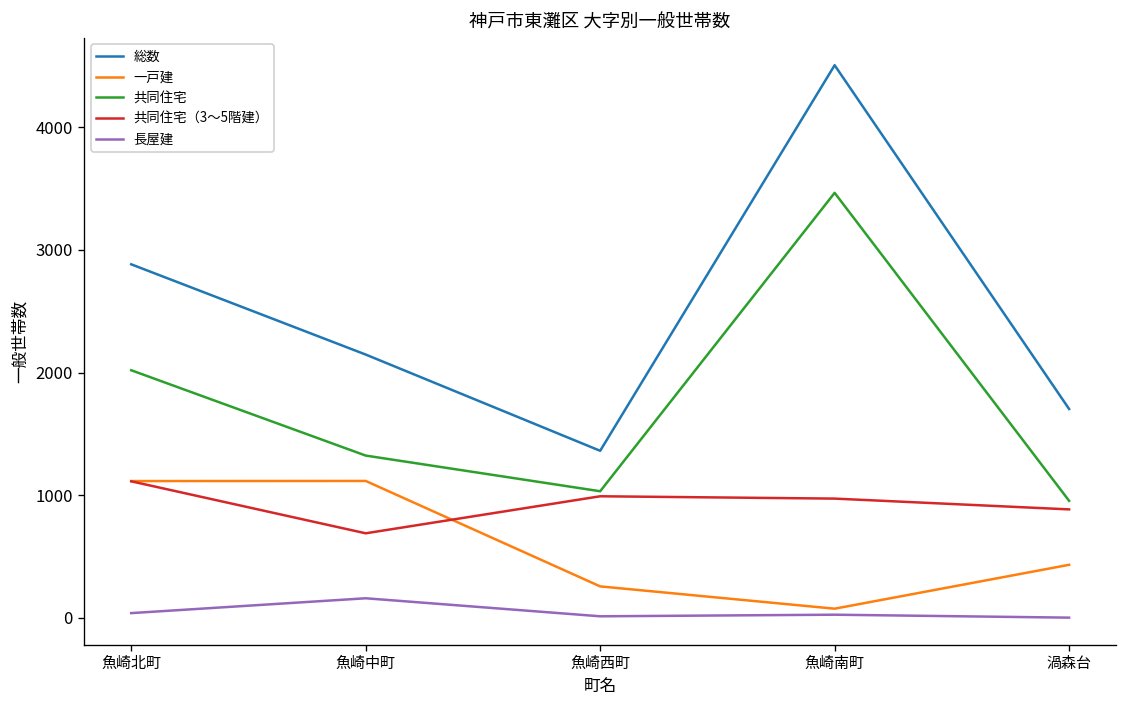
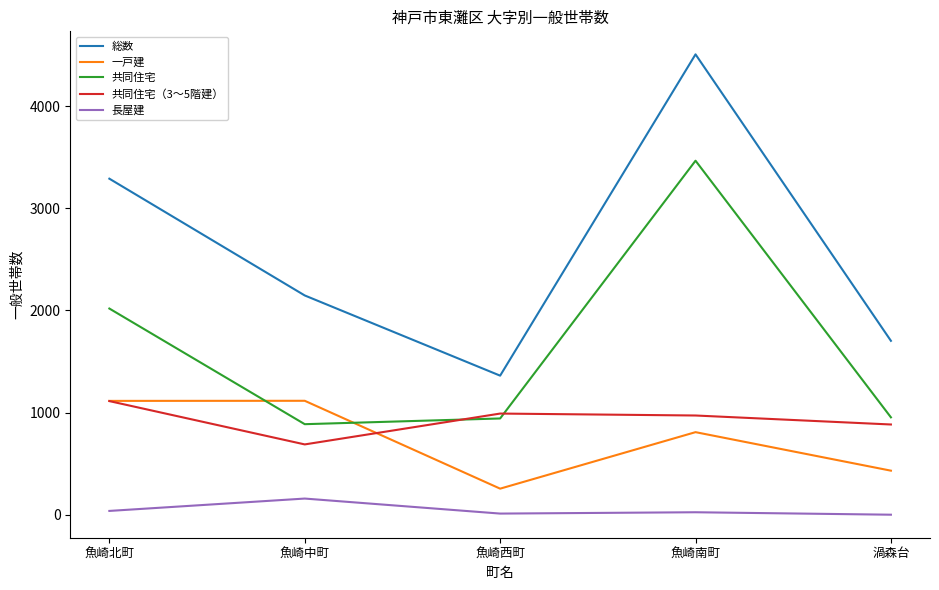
  {
    "総数": {
-     "魚崎北町": 2880,
+     "魚崎北町": 3290,
      "魚崎中町": 2150,
      "魚崎西町": 1360,
      "魚崎南町": 4510,
      "渦森台": 1700
    },
    "一戸建": {
      "魚崎中町": 1120,
      "魚崎西町": 260,
-     "魚崎南町": 70,
+     "魚崎南町": 810,
      "渦森台": 430
    },
    "共同住宅": {
      "魚崎北町": 2020,
-     "魚崎中町": 1320,
-     "魚崎西町": 1030,
+     "魚崎中町": 890,
+     "魚崎西町": 940,
      "魚崎南町": 3470,
      "渦森台": 950
    },
    "共同住宅（3～5階建）": {
      "魚崎中町": 690,
      "魚崎西町": 990,
      "魚崎南町": 970,
      "渦森台": 880
    },
    "長屋建": {
      "魚崎北町": 40,
      "魚崎中町": 160,
      "魚崎西町": 10,
      "魚崎南町": 30,
      "渦森台": 0
    }
  }
